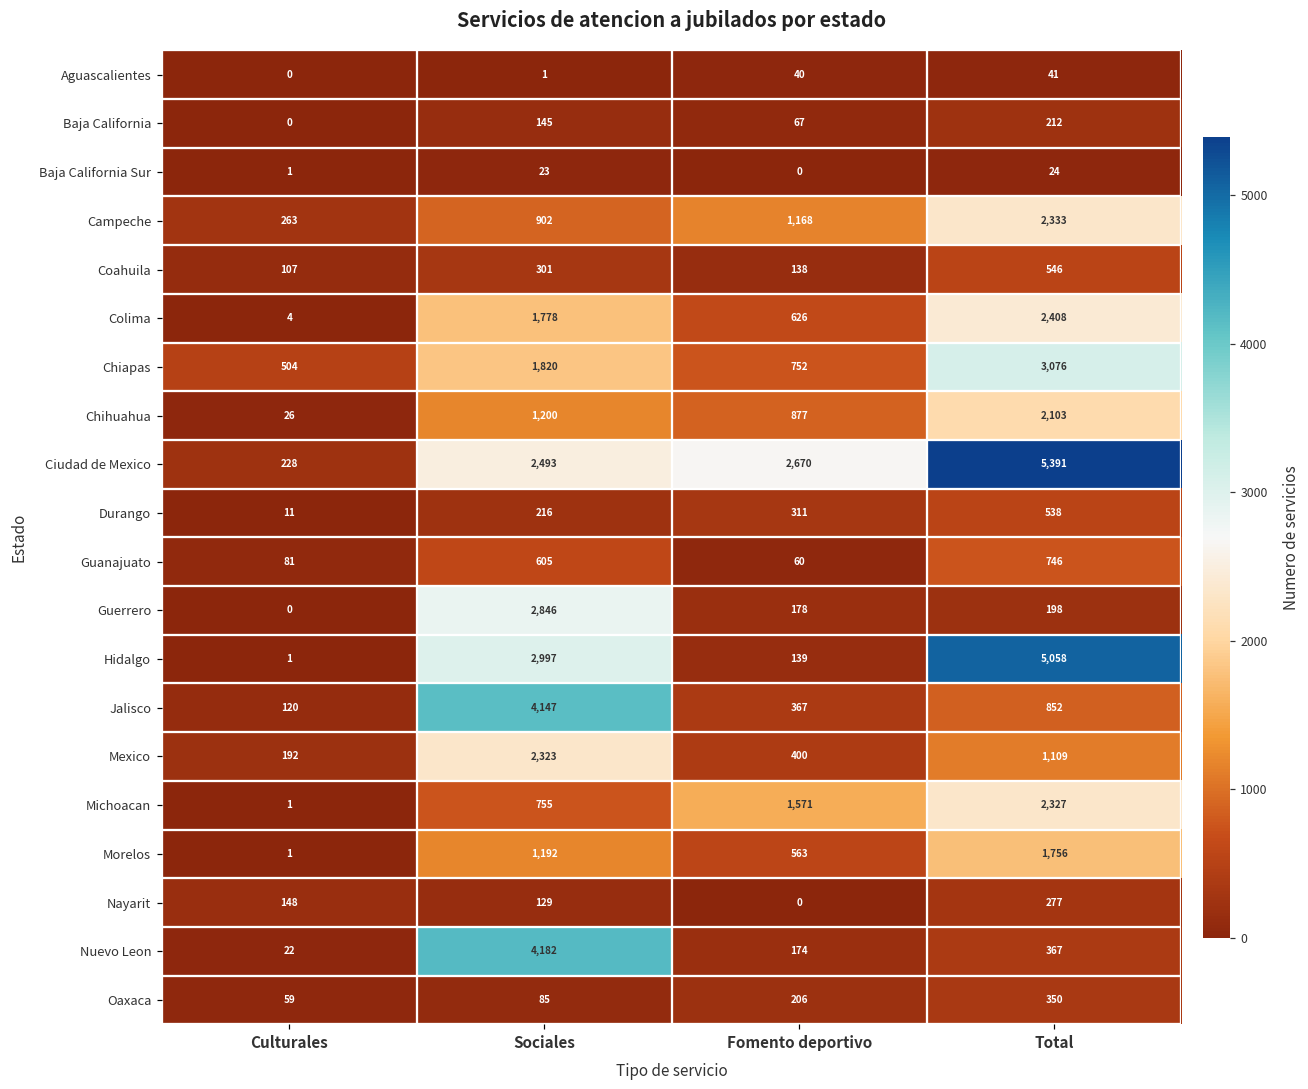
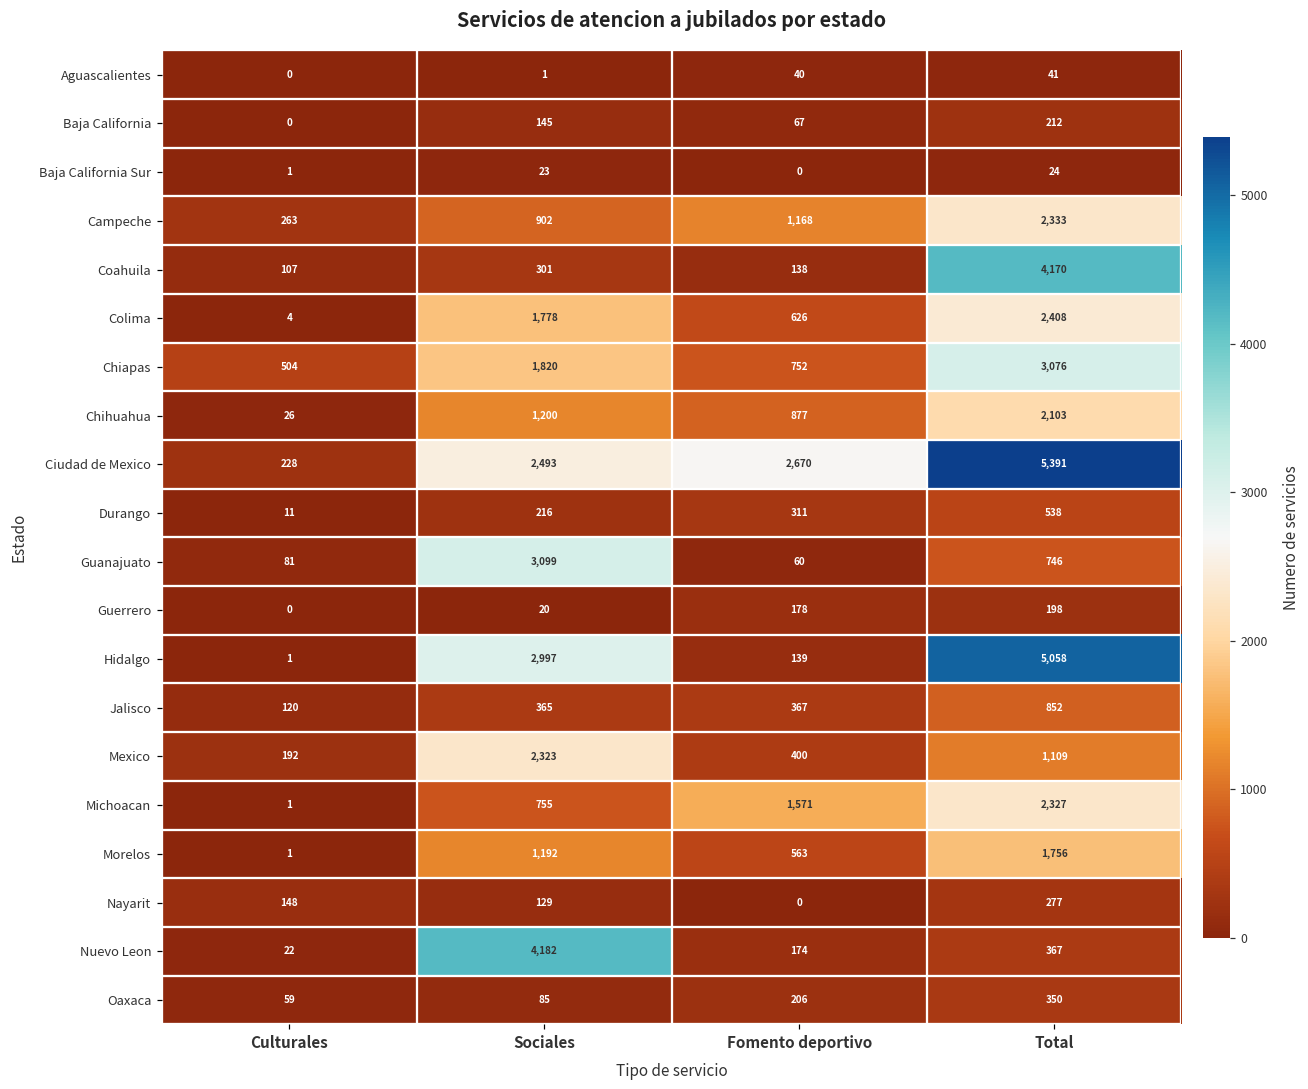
  {
    "Aguascalientes": {
      "Culturales": "0",
      "Sociales": "1",
      "Fomento deportivo": "40",
      "Total": "41"
    },
    "Baja California": {
      "Culturales": "0",
      "Sociales": "145",
      "Fomento deportivo": "67",
      "Total": "212"
    },
    "Baja California Sur": {
      "Culturales": "1",
      "Sociales": "23",
      "Fomento deportivo": "0",
      "Total": "24"
    },
    "Campeche": {
      "Culturales": "263",
      "Sociales": "902",
      "Fomento deportivo": "1,168",
      "Total": "2,333"
    },
    "Coahuila": {
      "Culturales": "107",
      "Sociales": "301",
      "Fomento deportivo": "138",
-     "Total": "546"
+     "Total": "4,170"
    },
    "Colima": {
      "Culturales": "4",
      "Sociales": "1,778",
      "Fomento deportivo": "626",
      "Total": "2,408"
    },
    "Chiapas": {
      "Culturales": "504",
      "Sociales": "1,820",
      "Fomento deportivo": "752",
      "Total": "3,076"
    },
    "Chihuahua": {
      "Culturales": "26",
      "Sociales": "1,200",
      "Fomento deportivo": "877",
      "Total": "2,103"
    },
    "Ciudad de Mexico": {
      "Culturales": "228",
      "Sociales": "2,493",
      "Fomento deportivo": "2,670",
      "Total": "5,391"
    },
    "Durango": {
      "Culturales": "11",
      "Sociales": "216",
      "Fomento deportivo": "311",
      "Total": "538"
    },
    "Guanajuato": {
      "Culturales": "81",
-     "Sociales": "605",
+     "Sociales": "3,099",
      "Fomento deportivo": "60",
      "Total": "746"
    },
    "Guerrero": {
      "Culturales": "0",
-     "Sociales": "2,846",
+     "Sociales": "20",
      "Fomento deportivo": "178",
      "Total": "198"
    },
    "Hidalgo": {
      "Culturales": "1",
      "Sociales": "2,997",
      "Fomento deportivo": "139",
      "Total": "5,058"
    },
    "Jalisco": {
      "Culturales": "120",
-     "Sociales": "4,147",
+     "Sociales": "365",
      "Fomento deportivo": "367",
      "Total": "852"
    },
    "Mexico": {
      "Culturales": "192",
      "Sociales": "2,323",
      "Fomento deportivo": "400",
      "Total": "1,109"
    },
    "Michoacan": {
      "Culturales": "1",
      "Sociales": "755",
      "Fomento deportivo": "1,571",
      "Total": "2,327"
    },
    "Morelos": {
      "Culturales": "1",
      "Sociales": "1,192",
      "Fomento deportivo": "563",
      "Total": "1,756"
    },
    "Nayarit": {
      "Culturales": "148",
      "Sociales": "129",
      "Fomento deportivo": "0",
      "Total": "277"
    },
    "Nuevo Leon": {
      "Culturales": "22",
      "Sociales": "4,182",
      "Fomento deportivo": "174",
      "Total": "367"
    },
    "Oaxaca": {
      "Culturales": "59",
      "Sociales": "85",
      "Fomento deportivo": "206",
      "Total": "350"
    }
  }
